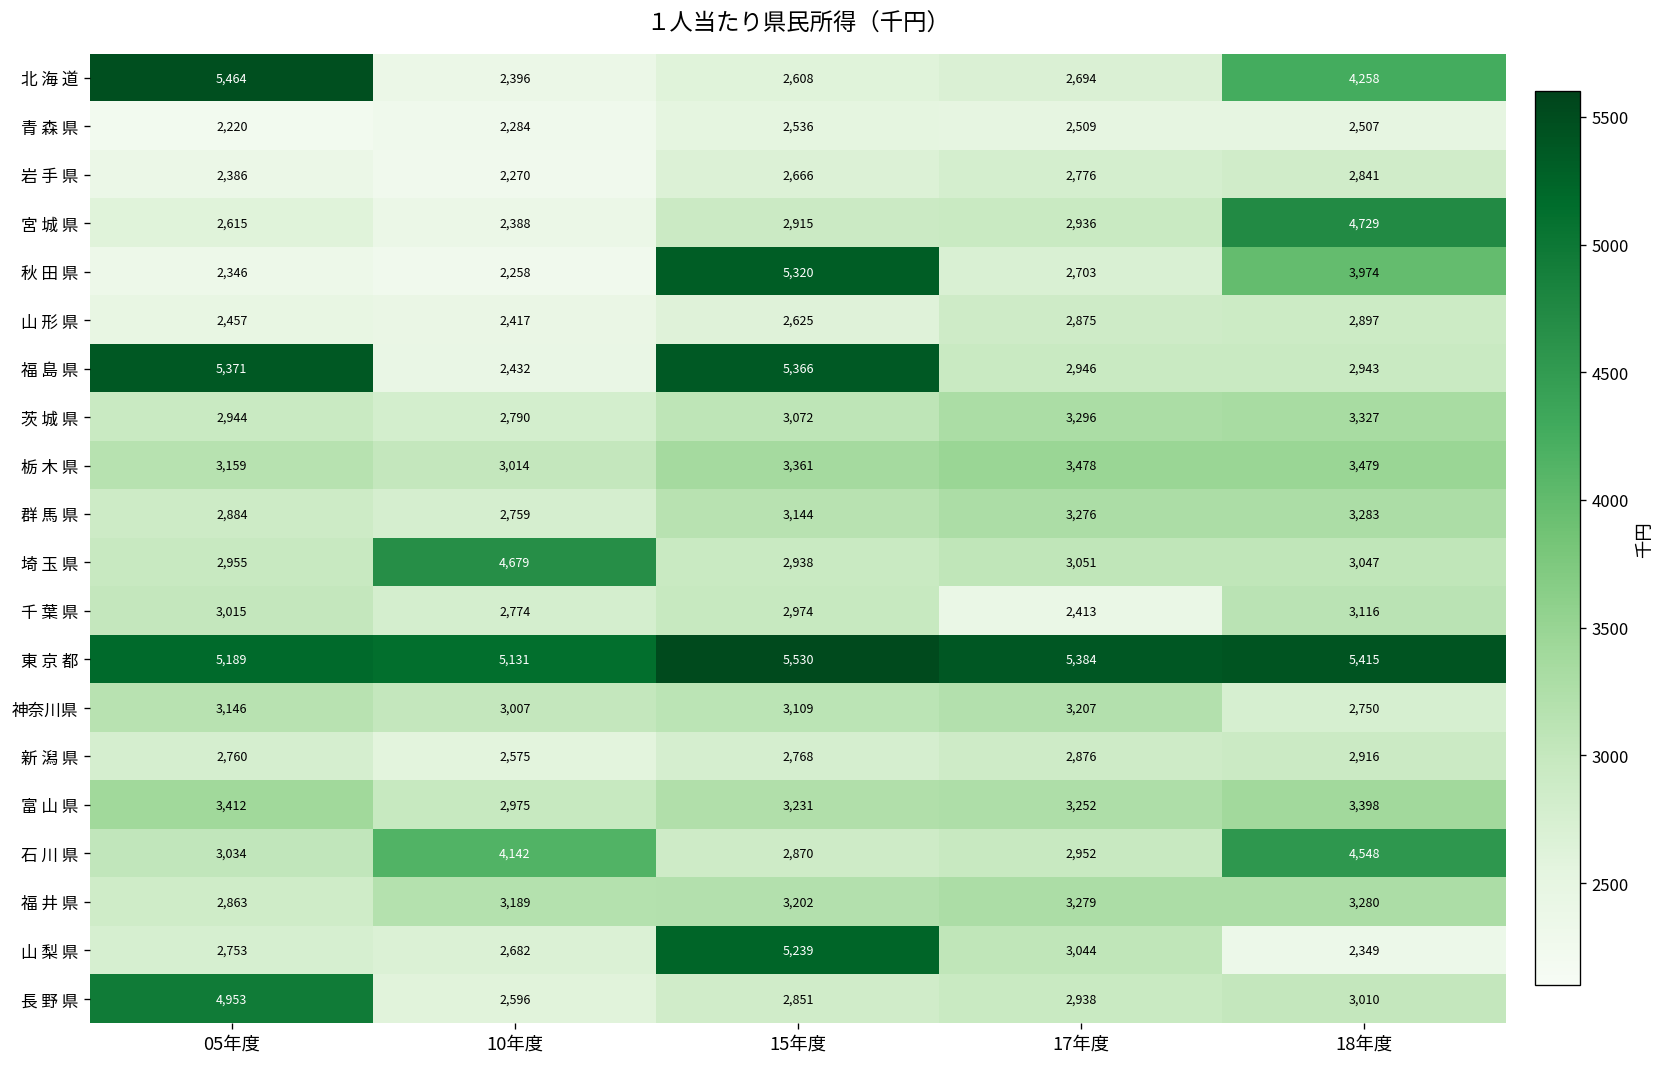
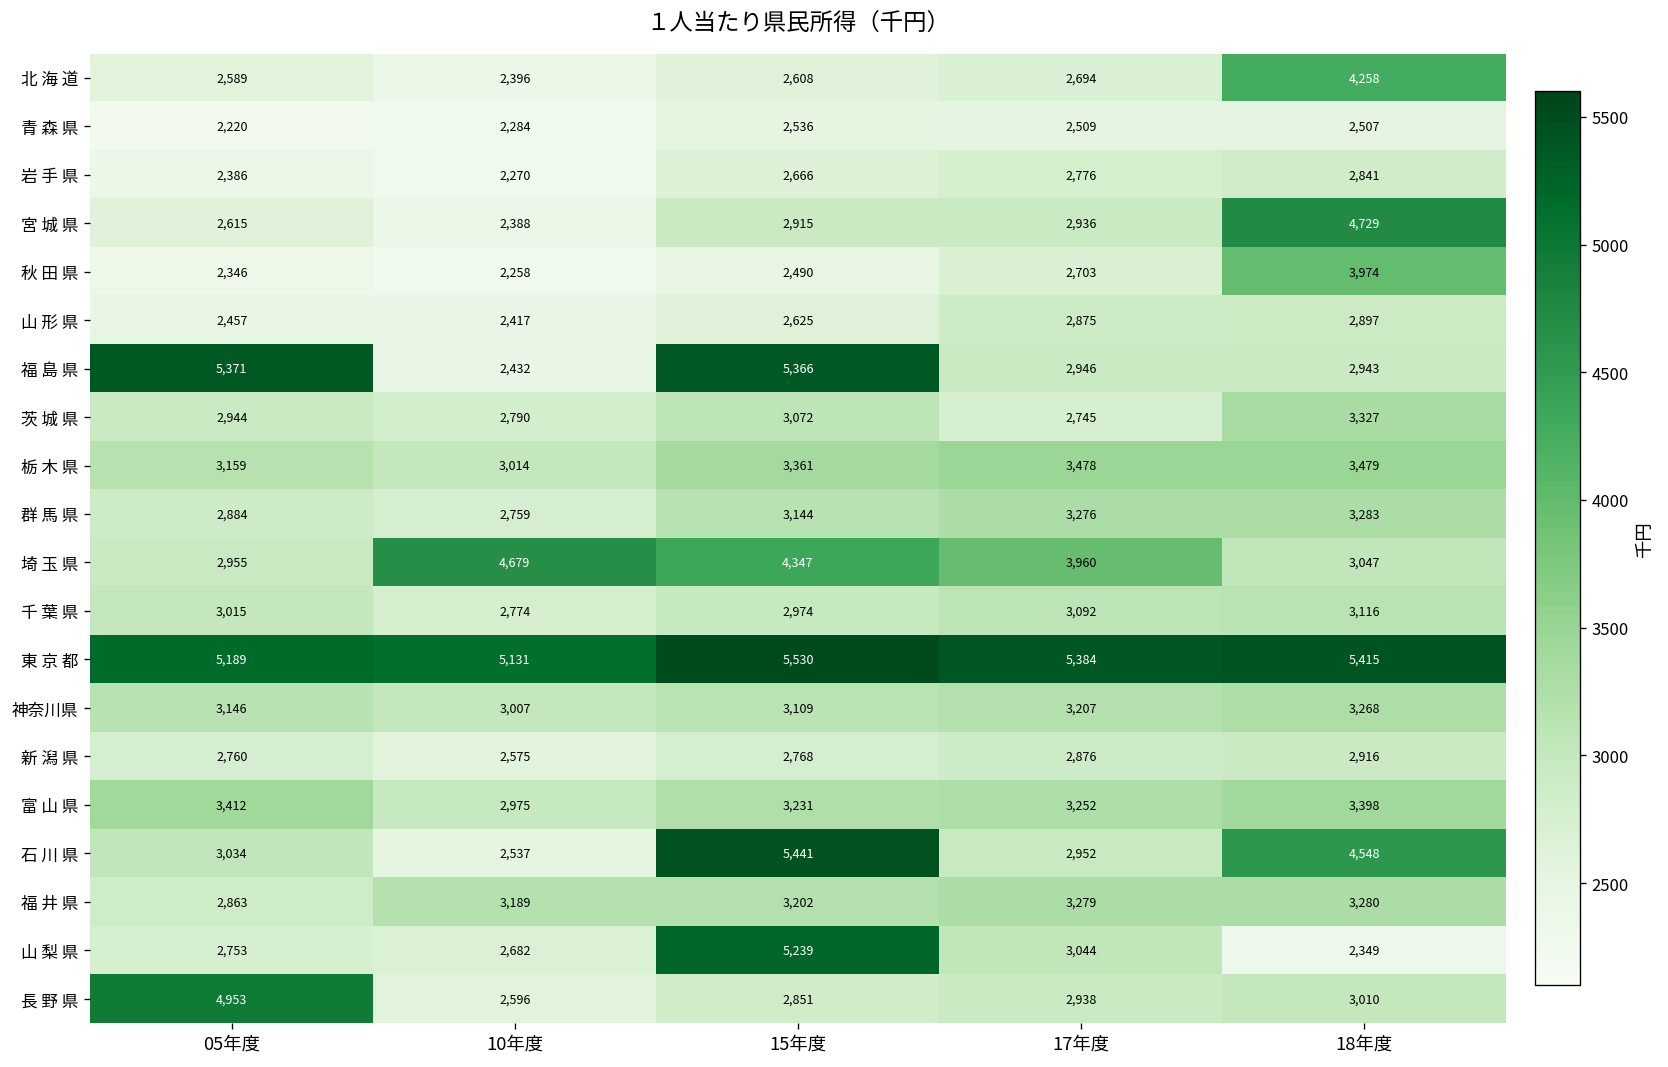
  {
    "北 海 道": {
-     "05年度": "5,464",
+     "05年度": "2,589",
      "10年度": "2,396",
      "15年度": "2,608",
      "17年度": "2,694",
      "18年度": "4,258"
    },
    "青 森 県": {
      "05年度": "2,220",
      "10年度": "2,284",
      "15年度": "2,536",
      "17年度": "2,509",
      "18年度": "2,507"
    },
    "岩 手 県": {
      "05年度": "2,386",
      "10年度": "2,270",
      "15年度": "2,666",
      "17年度": "2,776",
      "18年度": "2,841"
    },
    "宮 城 県": {
      "05年度": "2,615",
      "10年度": "2,388",
      "15年度": "2,915",
      "17年度": "2,936",
      "18年度": "4,729"
    },
    "秋 田 県": {
      "05年度": "2,346",
      "10年度": "2,258",
-     "15年度": "5,320",
+     "15年度": "2,490",
      "17年度": "2,703",
      "18年度": "3,974"
    },
    "山 形 県": {
      "05年度": "2,457",
      "10年度": "2,417",
      "15年度": "2,625",
      "17年度": "2,875",
      "18年度": "2,897"
    },
    "福 島 県": {
      "05年度": "5,371",
      "10年度": "2,432",
      "15年度": "5,366",
      "17年度": "2,946",
      "18年度": "2,943"
    },
    "茨 城 県": {
      "05年度": "2,944",
      "10年度": "2,790",
      "15年度": "3,072",
-     "17年度": "3,296",
+     "17年度": "2,745",
      "18年度": "3,327"
    },
    "栃 木 県": {
      "05年度": "3,159",
      "10年度": "3,014",
      "15年度": "3,361",
      "17年度": "3,478",
      "18年度": "3,479"
    },
    "群 馬 県": {
      "05年度": "2,884",
      "10年度": "2,759",
      "15年度": "3,144",
      "17年度": "3,276",
      "18年度": "3,283"
    },
    "埼 玉 県": {
      "05年度": "2,955",
      "10年度": "4,679",
-     "15年度": "2,938",
-     "17年度": "3,051",
+     "15年度": "4,347",
+     "17年度": "3,960",
      "18年度": "3,047"
    },
    "千 葉 県": {
      "05年度": "3,015",
      "10年度": "2,774",
      "15年度": "2,974",
-     "17年度": "2,413",
+     "17年度": "3,092",
      "18年度": "3,116"
    },
    "東 京 都": {
      "05年度": "5,189",
      "10年度": "5,131",
      "15年度": "5,530",
      "17年度": "5,384",
      "18年度": "5,415"
    },
    "神奈川県": {
      "05年度": "3,146",
      "10年度": "3,007",
      "15年度": "3,109",
      "17年度": "3,207",
-     "18年度": "2,750"
+     "18年度": "3,268"
    },
    "新 潟 県": {
      "05年度": "2,760",
      "10年度": "2,575",
      "15年度": "2,768",
      "17年度": "2,876",
      "18年度": "2,916"
    },
    "富 山 県": {
      "05年度": "3,412",
      "10年度": "2,975",
      "15年度": "3,231",
      "17年度": "3,252",
      "18年度": "3,398"
    },
    "石 川 県": {
      "05年度": "3,034",
-     "10年度": "4,142",
-     "15年度": "2,870",
+     "10年度": "2,537",
+     "15年度": "5,441",
      "17年度": "2,952",
      "18年度": "4,548"
    },
    "福 井 県": {
      "05年度": "2,863",
      "10年度": "3,189",
      "15年度": "3,202",
      "17年度": "3,279",
      "18年度": "3,280"
    },
    "山 梨 県": {
      "05年度": "2,753",
      "10年度": "2,682",
      "15年度": "5,239",
      "17年度": "3,044",
      "18年度": "2,349"
    },
    "長 野 県": {
      "05年度": "4,953",
      "10年度": "2,596",
      "15年度": "2,851",
      "17年度": "2,938",
      "18年度": "3,010"
    }
  }
